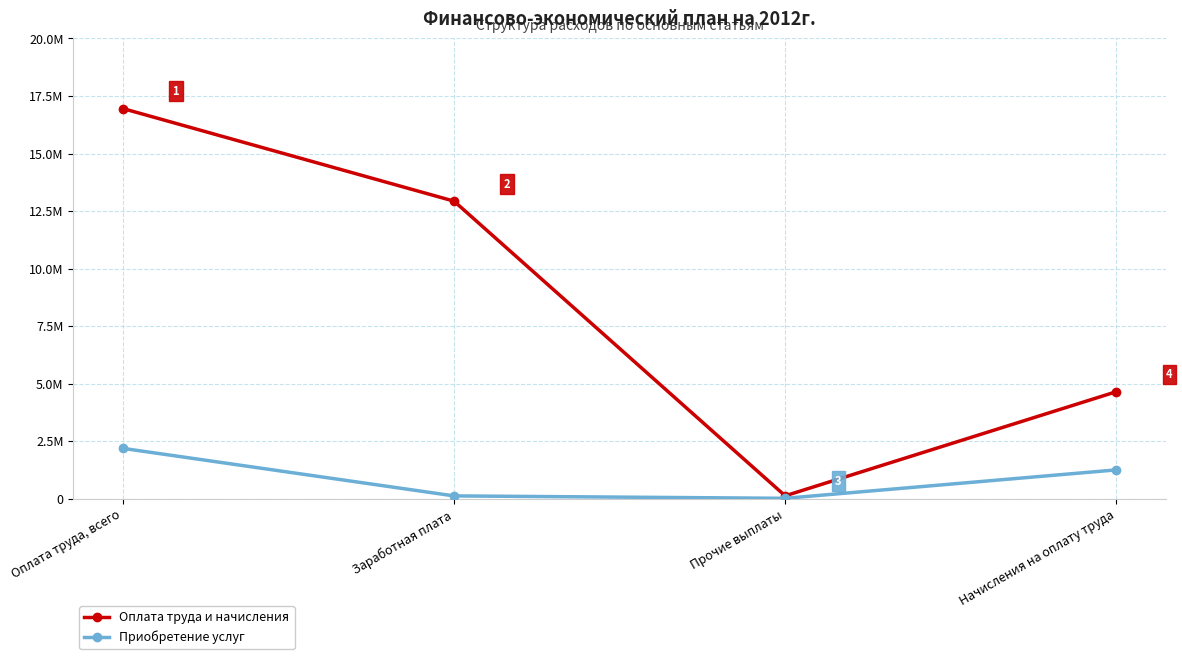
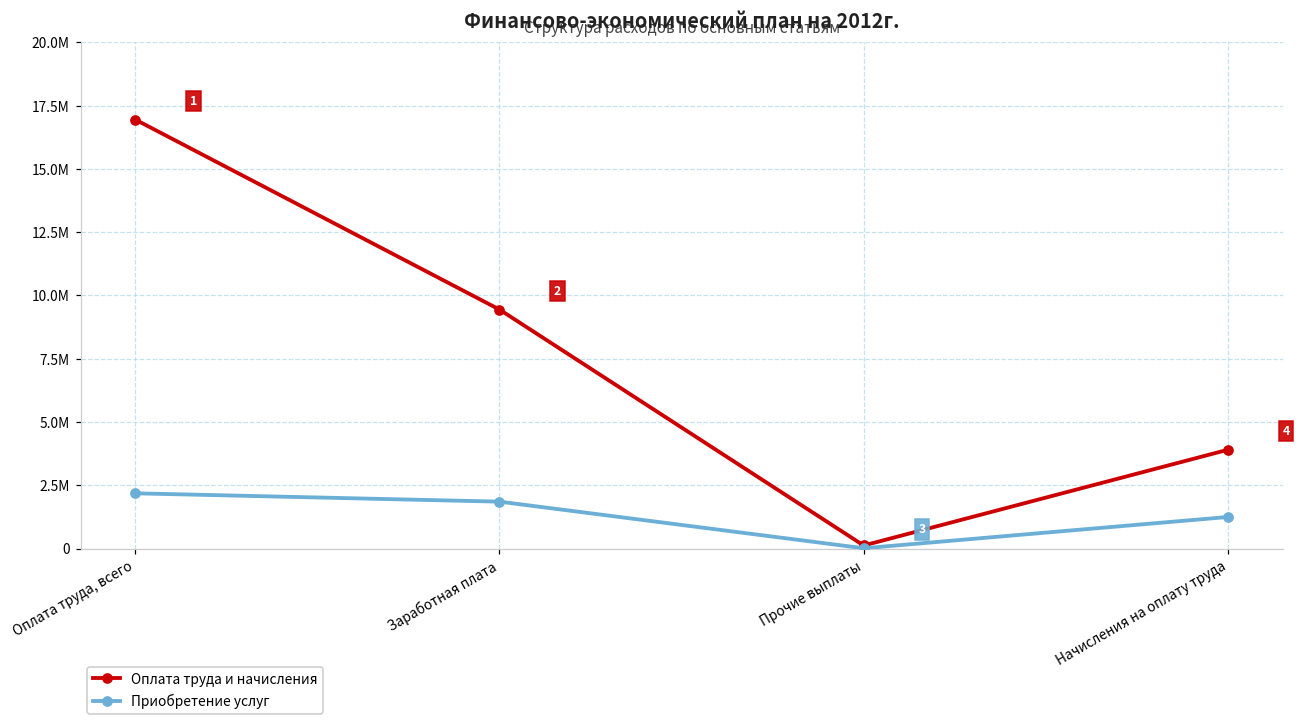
  {
    "Оплата труда и начисления": {
      "Оплата труда, всего": "17.0М",
-     "Заработная плата": "12.9М",
-     "Начисления на оплату труда": "4.6М"
+     "Заработная плата": "9.4М",
+     "Начисления на оплату труда": "3.9М"
    },
    "Приобретение услуг": {
      "Оплата труда, всего": "2.2М",
-     "Заработная плата": "0.1М",
+     "Заработная плата": "1.9М",
      "Начисления на оплату труда": "1.2М"
    }
  }
